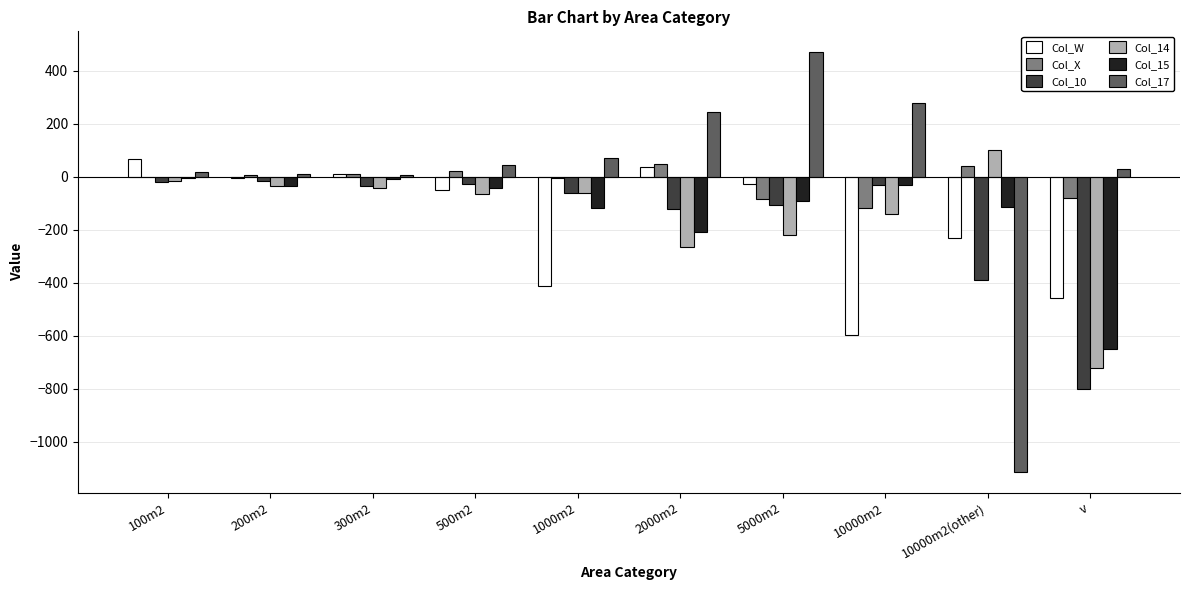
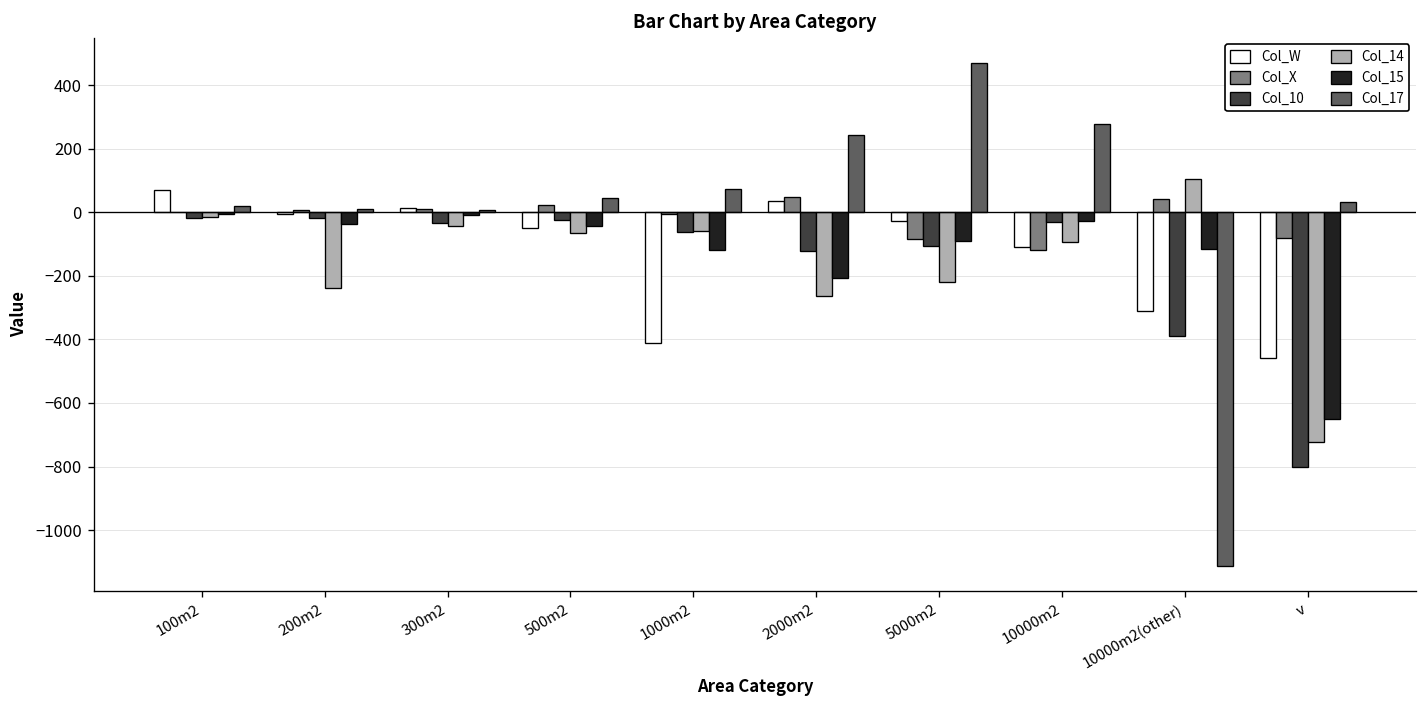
  {
    "Col_W": {
      "100m2": 70,
      "300m2": 10,
      "500m2": -50,
      "1000m2": -410,
      "2000m2": 40,
      "5000m2": -30,
-     "10000m2": -600,
-     "10000m2(other)": -230,
+     "10000m2": -110,
+     "10000m2(other)": -310,
      "v": -460
    },
    "Col_14": {
      "100m2": -20,
-     "200m2": -30,
+     "200m2": -240,
      "300m2": -40,
      "500m2": -70,
      "1000m2": -60,
      "2000m2": -270,
      "5000m2": -220,
-     "10000m2": -140,
+     "10000m2": -100,
      "10000m2(other)": 100,
      "v": -720
    }
  }
